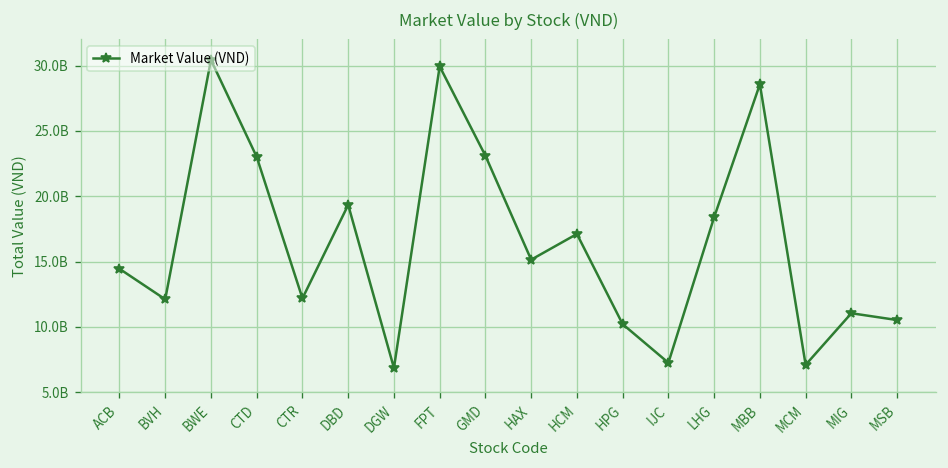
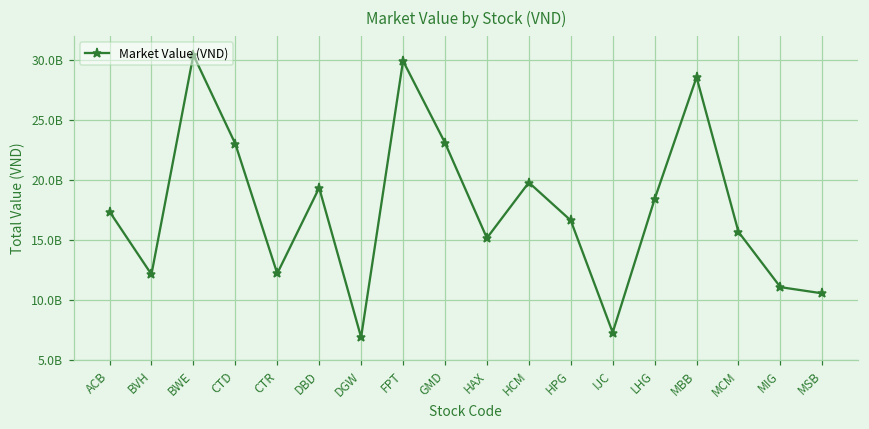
  {
-   "ACB": 14400000000,
+   "ACB": 17400000000,
    "BVH": 12100000000,
    "CTD": 23000000000,
    "CTR": 12200000000,
    "DBD": 19300000000,
    "DGW": 6900000000,
    "FPT": 29900000000,
    "GMD": 23100000000,
    "HAX": 15100000000,
-   "HCM": 17100000000,
-   "HPG": 10200000000,
+   "HCM": 19800000000,
+   "HPG": 16600000000,
    "IJC": 7300000000,
    "LHG": 18400000000,
    "MBB": 28600000000,
-   "MCM": 7100000000,
+   "MCM": 15700000000,
    "MIG": 11000000000,
    "MSB": 10500000000
  }
